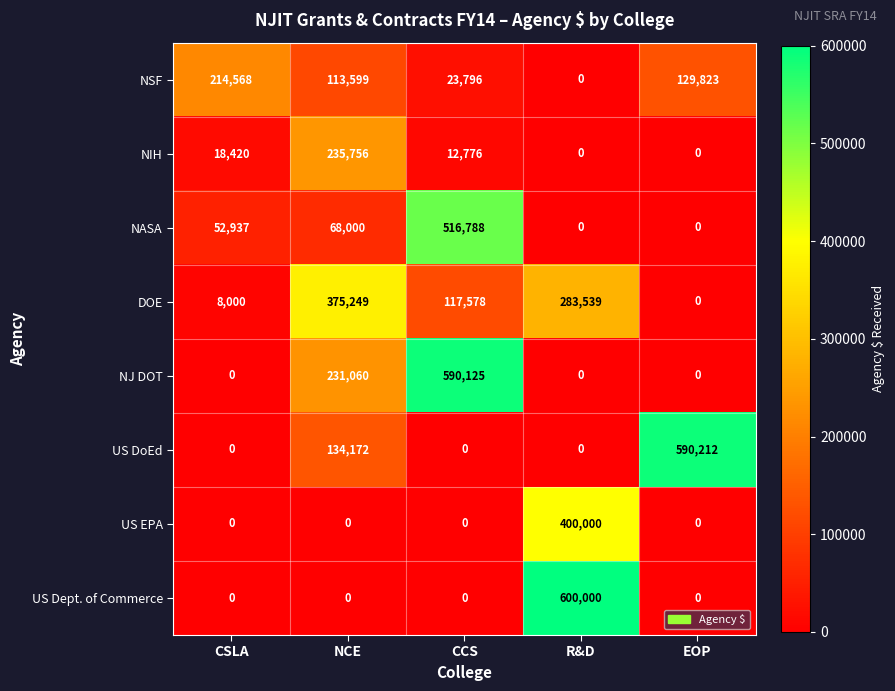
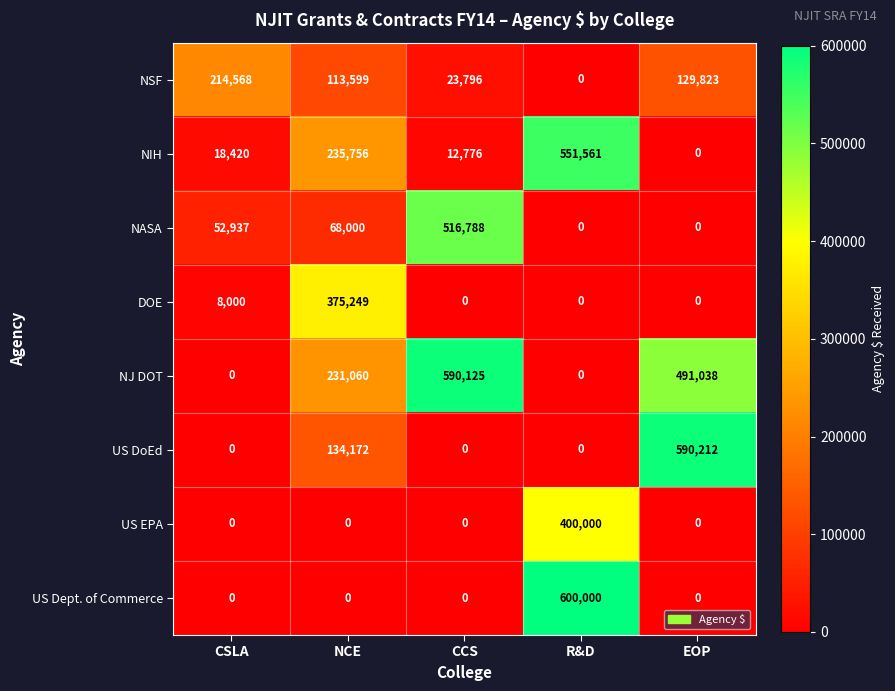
  {
    "NSF": {
      "CSLA": "214,568",
      "NCE": "113,599",
      "CCS": "23,796",
      "R&D": "0",
      "EOP": "129,823"
    },
    "NIH": {
      "CSLA": "18,420",
      "NCE": "235,756",
      "CCS": "12,776",
-     "R&D": "0",
+     "R&D": "551,561",
      "EOP": "0"
    },
    "NASA": {
      "CSLA": "52,937",
      "NCE": "68,000",
      "CCS": "516,788",
      "R&D": "0",
      "EOP": "0"
    },
    "DOE": {
      "CSLA": "8,000",
      "NCE": "375,249",
-     "CCS": "117,578",
-     "R&D": "283,539",
+     "CCS": "0",
+     "R&D": "0",
      "EOP": "0"
    },
    "NJ DOT": {
      "CSLA": "0",
      "NCE": "231,060",
      "CCS": "590,125",
      "R&D": "0",
-     "EOP": "0"
+     "EOP": "491,038"
    },
    "US DoEd": {
      "CSLA": "0",
      "NCE": "134,172",
      "CCS": "0",
      "R&D": "0",
      "EOP": "590,212"
    },
    "US EPA": {
      "CSLA": "0",
      "NCE": "0",
      "CCS": "0",
      "R&D": "400,000",
      "EOP": "0"
    },
    "US Dept. of Commerce": {
      "CSLA": "0",
      "NCE": "0",
      "CCS": "0",
      "R&D": "600,000",
      "EOP": "0"
    }
  }
